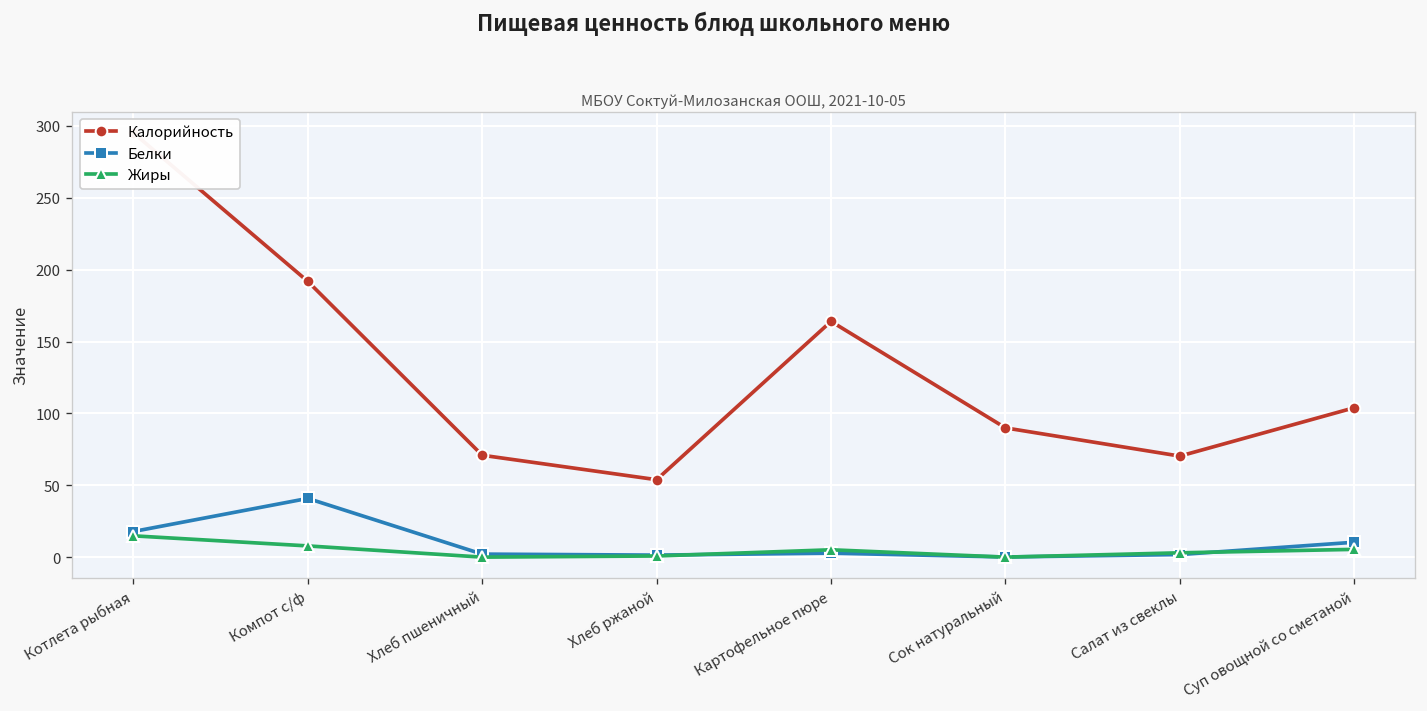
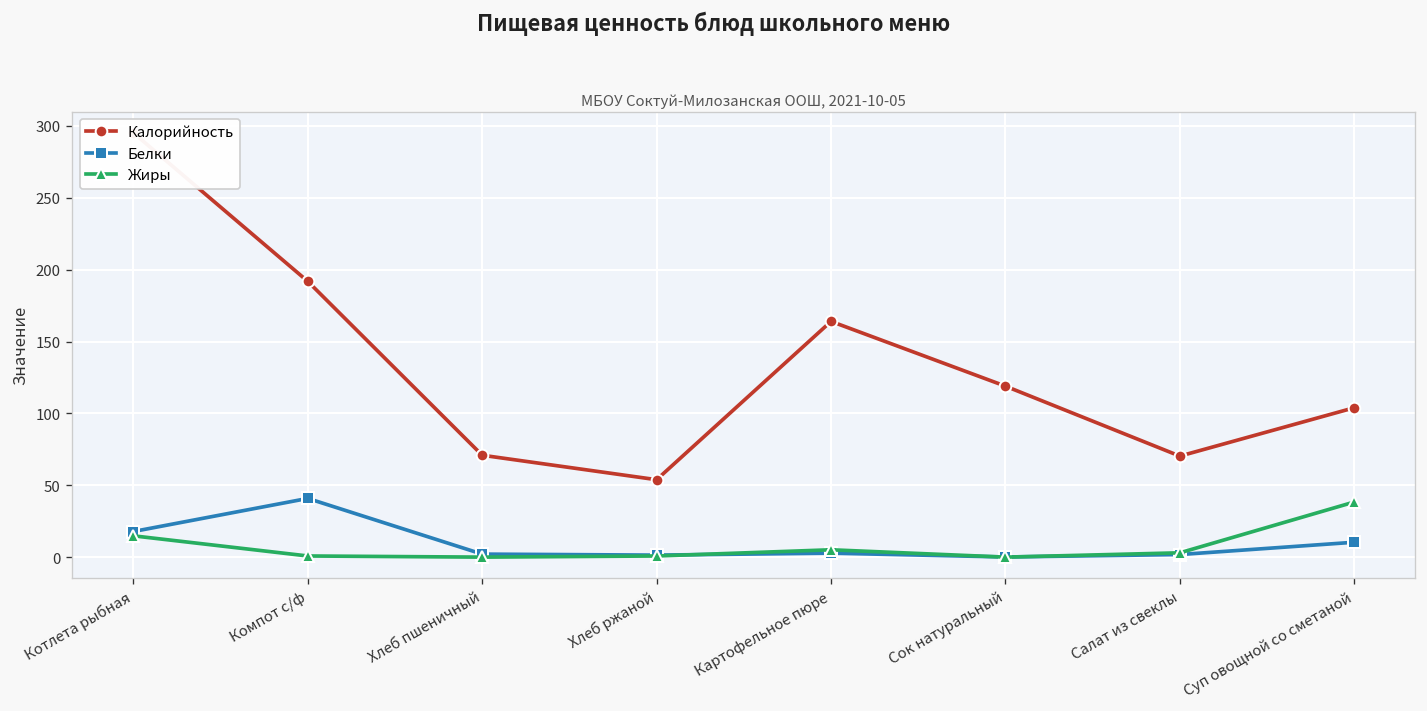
  {
    "Калорийность": {
      "Компот с/ф": 192,
      "Хлеб пшеничный": 71,
      "Хлеб ржаной": 54,
      "Картофельное пюре": 164,
-     "Сок натуральный": 90,
+     "Сок натуральный": 119,
      "Салат из свеклы": 70,
      "Суп овощной со сметаной": 104
    },
    "Белки": {
      "Котлета рыбная": 18,
      "Компот с/ф": 41,
      "Картофельное пюре": 3,
      "Суп овощной со сметаной": 11
    },
    "Жиры": {
      "Котлета рыбная": 15,
-     "Компот с/ф": 8,
+     "Компот с/ф": 1,
      "Картофельное пюре": 5,
-     "Суп овощной со сметаной": 6
+     "Суп овощной со сметаной": 39
    }
  }
